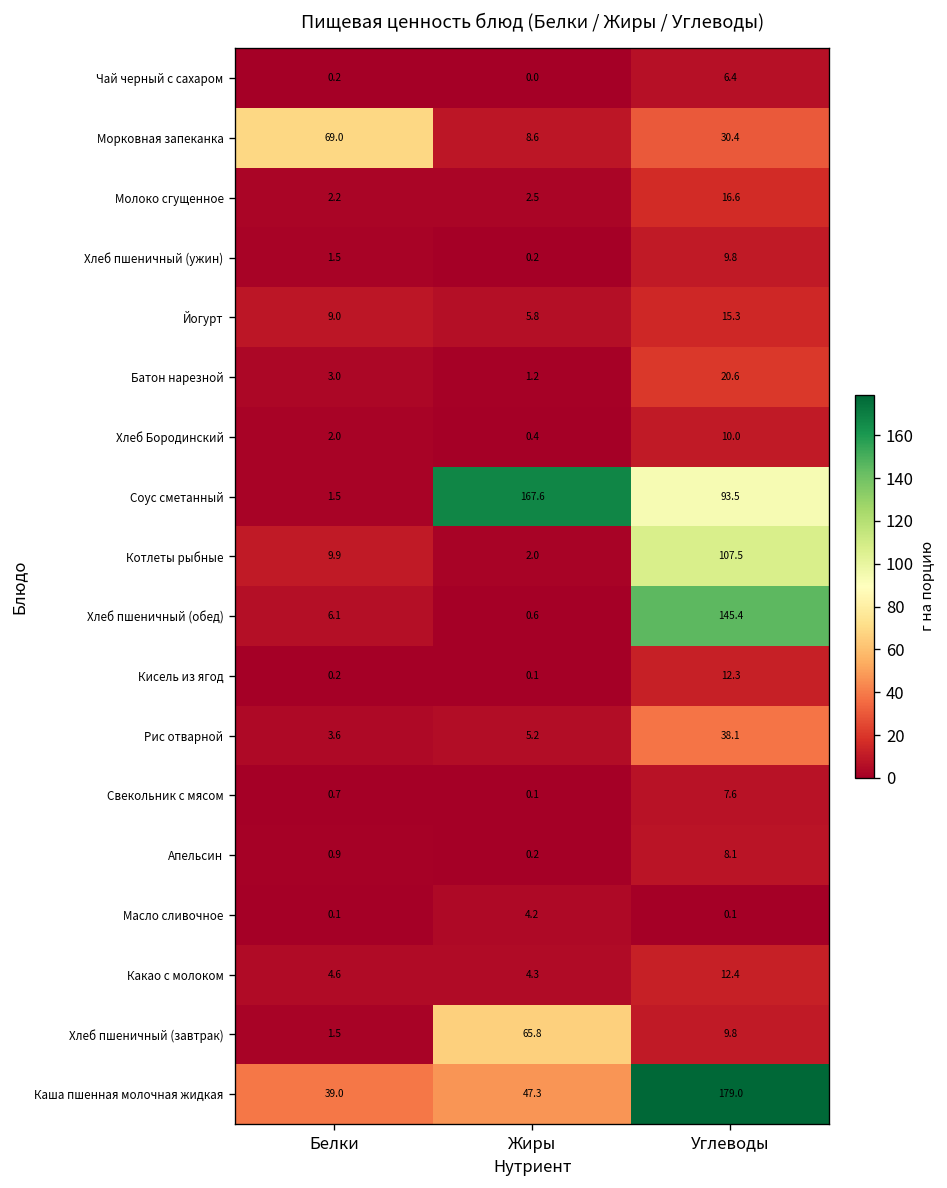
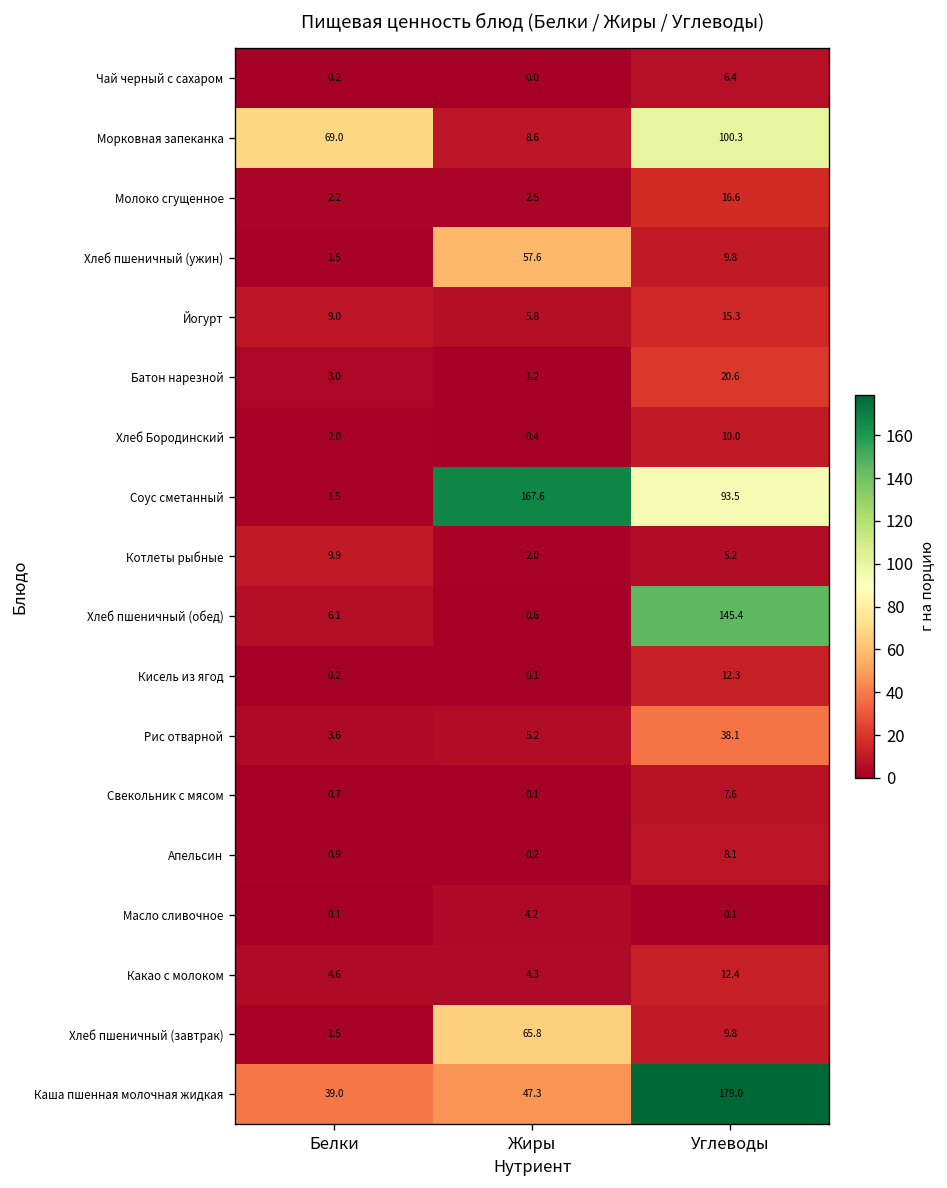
  {
    "Чай черный с сахаром": {
      "Белки": 0.2,
      "Жиры": 0.0,
      "Углеводы": 6.4
    },
    "Морковная запеканка": {
      "Белки": 69.0,
      "Жиры": 8.6,
-     "Углеводы": 30.4
+     "Углеводы": 100.3
    },
    "Молоко сгущенное": {
      "Белки": 2.2,
      "Жиры": 2.5,
      "Углеводы": 16.6
    },
    "Хлеб пшеничный (ужин)": {
      "Белки": 1.5,
-     "Жиры": 0.2,
+     "Жиры": 57.6,
      "Углеводы": 9.8
    },
    "Йогурт": {
      "Белки": 9.0,
      "Жиры": 5.8,
      "Углеводы": 15.3
    },
    "Батон нарезной": {
      "Белки": 3.0,
      "Жиры": 1.2,
      "Углеводы": 20.6
    },
    "Хлеб Бородинский": {
      "Белки": 2.0,
      "Жиры": 0.4,
      "Углеводы": 10.0
    },
    "Соус сметанный": {
      "Белки": 1.5,
      "Жиры": 167.6,
      "Углеводы": 93.5
    },
    "Котлеты рыбные": {
      "Белки": 9.9,
      "Жиры": 2.0,
-     "Углеводы": 107.5
+     "Углеводы": 5.2
    },
    "Хлеб пшеничный (обед)": {
      "Белки": 6.1,
      "Жиры": 0.6,
      "Углеводы": 145.4
    },
    "Кисель из ягод": {
      "Белки": 0.2,
      "Жиры": 0.1,
      "Углеводы": 12.3
    },
    "Рис отварной": {
      "Белки": 3.6,
      "Жиры": 5.2,
      "Углеводы": 38.1
    },
    "Свекольник с мясом": {
      "Белки": 0.7,
      "Жиры": 0.1,
      "Углеводы": 7.6
    },
    "Апельсин": {
      "Белки": 0.9,
      "Жиры": 0.2,
      "Углеводы": 8.1
    },
    "Масло сливочное": {
      "Белки": 0.1,
      "Жиры": 4.2,
      "Углеводы": 0.1
    },
    "Какао с молоком": {
      "Белки": 4.6,
      "Жиры": 4.3,
      "Углеводы": 12.4
    },
    "Хлеб пшеничный (завтрак)": {
      "Белки": 1.5,
      "Жиры": 65.8,
      "Углеводы": 9.8
    },
    "Каша пшенная молочная жидкая": {
      "Белки": 39.0,
      "Жиры": 47.3,
      "Углеводы": 179.0
    }
  }
